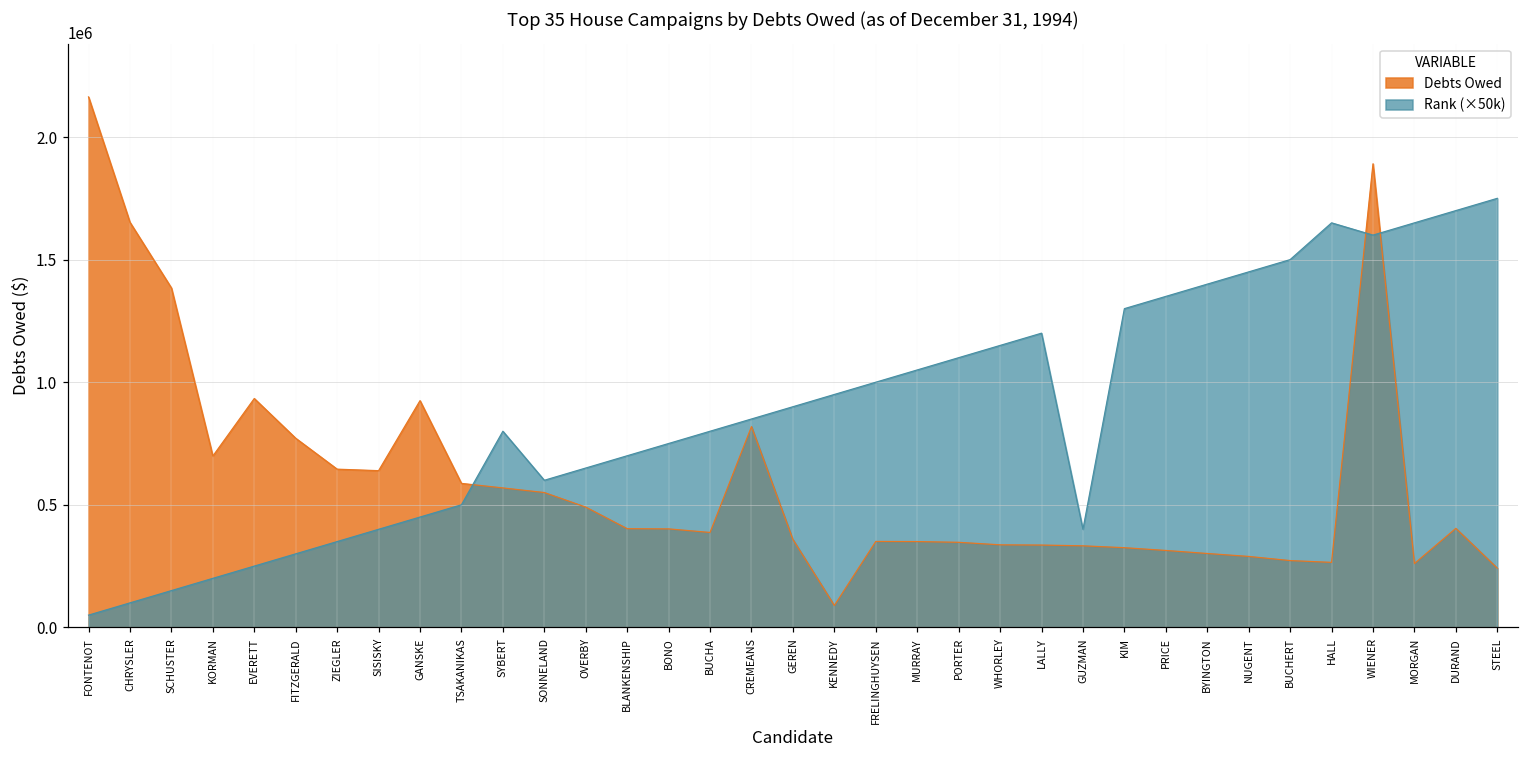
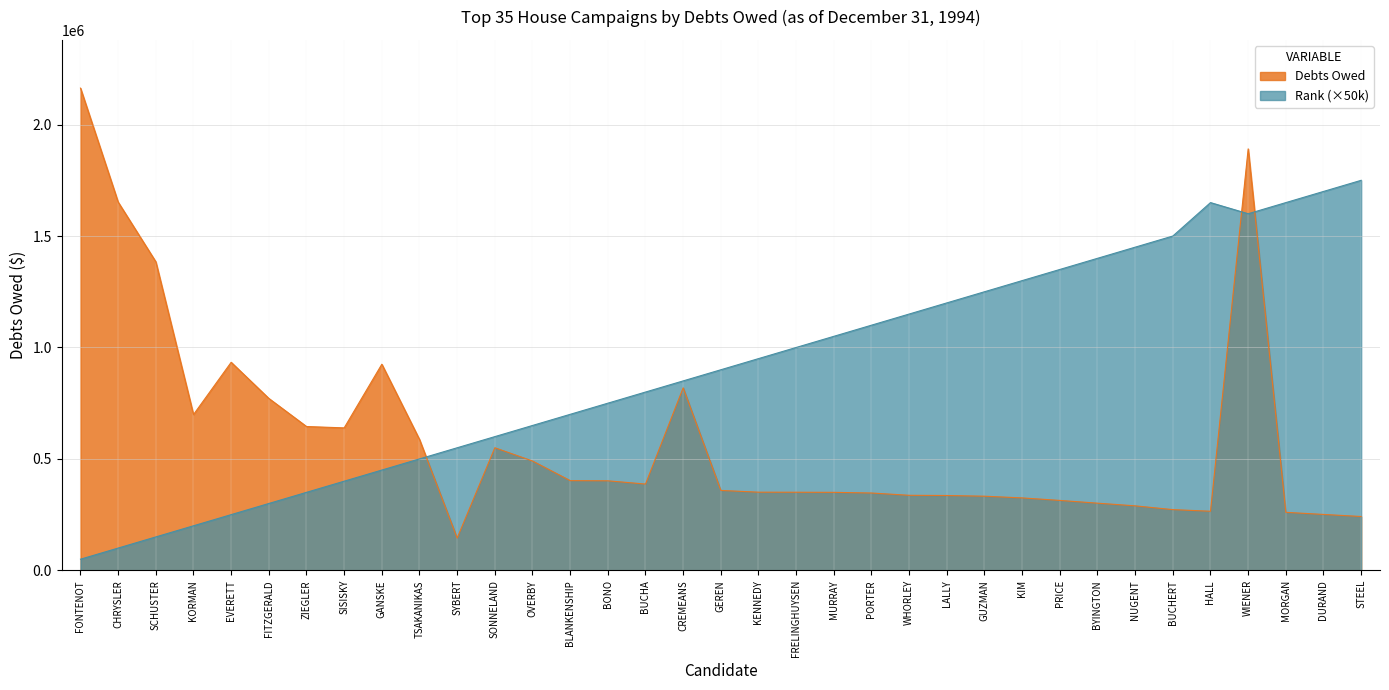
  {
    "Debts Owed": {
      "FONTENOT": 2160000,
      "CHRYSLER": 1650000,
      "SCHUSTER": 1380000,
      "KORMAN": 700000,
      "EVERETT": 930000,
      "FITZGERALD": 770000,
      "ZIEGLER": 650000,
      "SISISKY": 640000,
      "GANSKE": 920000,
      "TSAKANIKAS": 590000,
-     "SYBERT": 570000,
+     "SYBERT": 140000,
      "SONNELAND": 550000,
      "OVERBY": 490000,
      "BLANKENSHIP": 400000,
      "BONO": 400000,
      "BUCHA": 390000,
      "CREMEANS": 820000,
      "GEREN": 360000,
-     "KENNEDY": 90000,
+     "KENNEDY": 350000,
      "FRELINGHUYSEN": 350000,
      "MURRAY": 350000,
      "PORTER": 350000,
      "WHORLEY": 340000,
      "LALLY": 340000,
      "GUZMAN": 330000,
      "KIM": 330000,
      "PRICE": 310000,
      "BYINGTON": 300000,
      "NUGENT": 290000,
      "BUCHERT": 270000,
      "HALL": 270000,
      "WIENER": 1890000,
      "MORGAN": 260000,
-     "DURAND": 400000,
+     "DURAND": 250000,
      "STEEL": 240000
    },
    "Rank (×50k)": {
      "FONTENOT": 50000,
      "CHRYSLER": 100000,
      "SCHUSTER": 150000,
      "KORMAN": 200000,
      "EVERETT": 250000,
      "FITZGERALD": 300000,
      "ZIEGLER": 350000,
      "SISISKY": 400000,
      "GANSKE": 450000,
      "TSAKANIKAS": 500000,
-     "SYBERT": 800000,
+     "SYBERT": 550000,
      "SONNELAND": 600000,
      "OVERBY": 650000,
      "BLANKENSHIP": 700000,
      "BONO": 750000,
      "BUCHA": 800000,
      "CREMEANS": 850000,
      "GEREN": 900000,
      "KENNEDY": 950000,
      "FRELINGHUYSEN": 1000000,
      "MURRAY": 1050000,
      "PORTER": 1100000,
      "WHORLEY": 1150000,
      "LALLY": 1200000,
-     "GUZMAN": 400000,
+     "GUZMAN": 1250000,
      "KIM": 1300000,
      "PRICE": 1350000,
      "BYINGTON": 1400000,
      "NUGENT": 1450000,
      "BUCHERT": 1500000,
      "HALL": 1650000,
      "WIENER": 1600000,
      "MORGAN": 1650000,
      "DURAND": 1700000,
      "STEEL": 1750000
    }
  }
